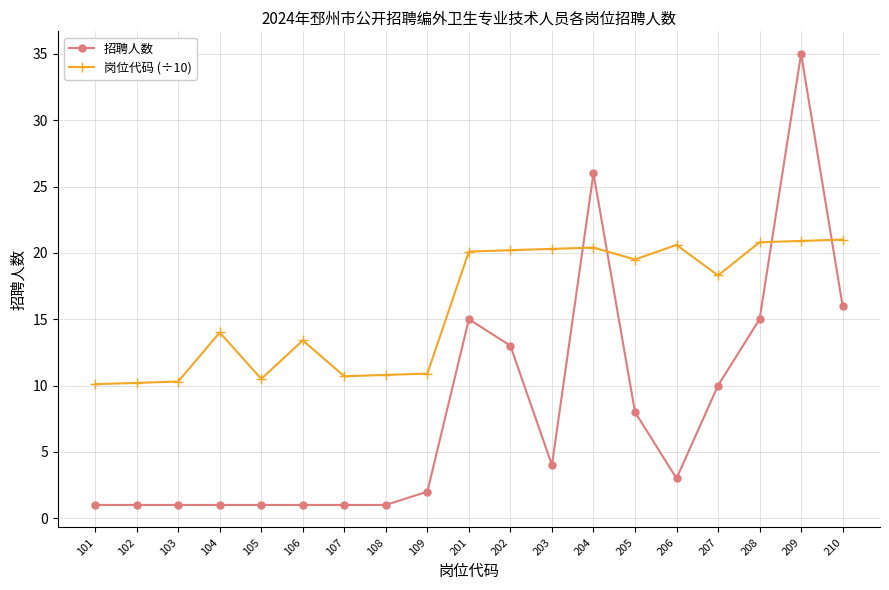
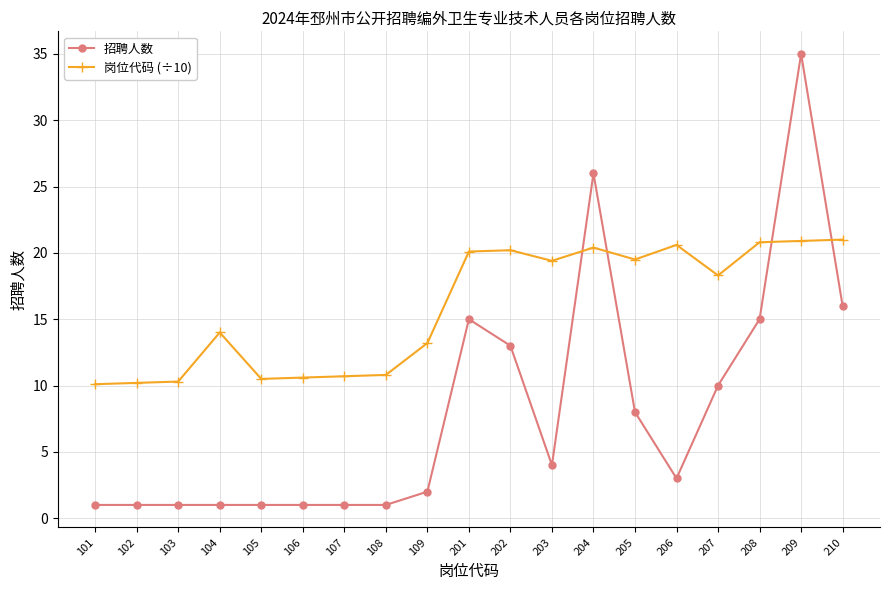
  {
    "招聘人数": {
      "101": 1.0,
      "102": 1.0,
      "103": 1.0,
      "104": 1.0,
      "105": 1.0,
      "106": 1.0,
      "107": 1.0,
      "108": 1.0,
      "109": 2.0,
      "201": 15.0,
      "202": 13.0,
      "203": 4.0,
      "204": 26.0,
      "205": 8.0,
      "206": 3.0,
      "207": 10.0,
      "208": 15.0,
      "209": 35.0,
      "210": 16.0
    },
    "岗位代码 (÷10)": {
      "101": 10.1,
      "102": 10.2,
      "103": 10.3,
      "104": 14.0,
      "105": 10.5,
-     "106": 13.4,
+     "106": 10.6,
      "107": 10.7,
      "108": 10.8,
-     "109": 10.9,
+     "109": 13.2,
      "201": 20.1,
      "202": 20.2,
-     "203": 20.3,
+     "203": 19.4,
      "204": 20.4,
      "205": 19.5,
      "206": 20.6,
      "207": 18.3,
      "208": 20.8,
      "209": 20.9,
      "210": 21.0
    }
  }
